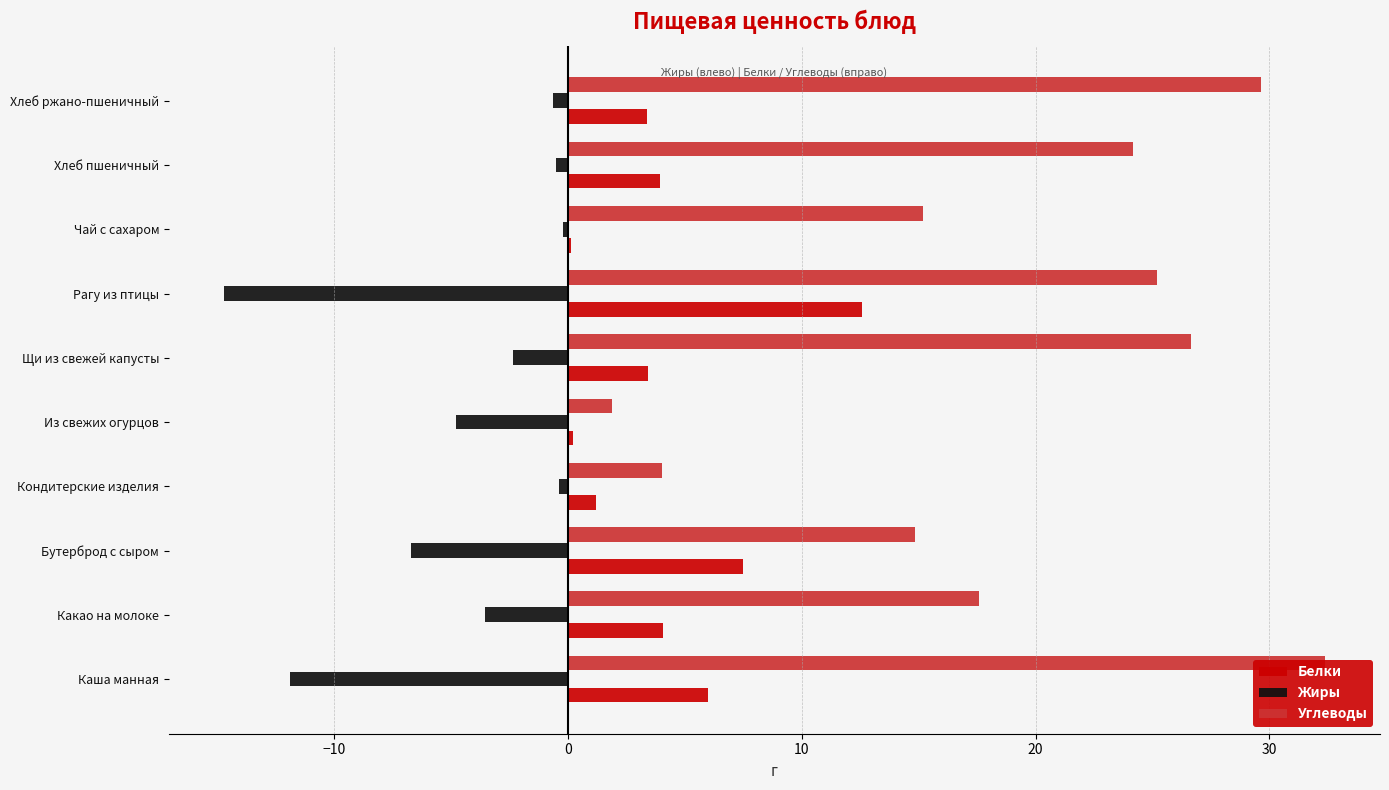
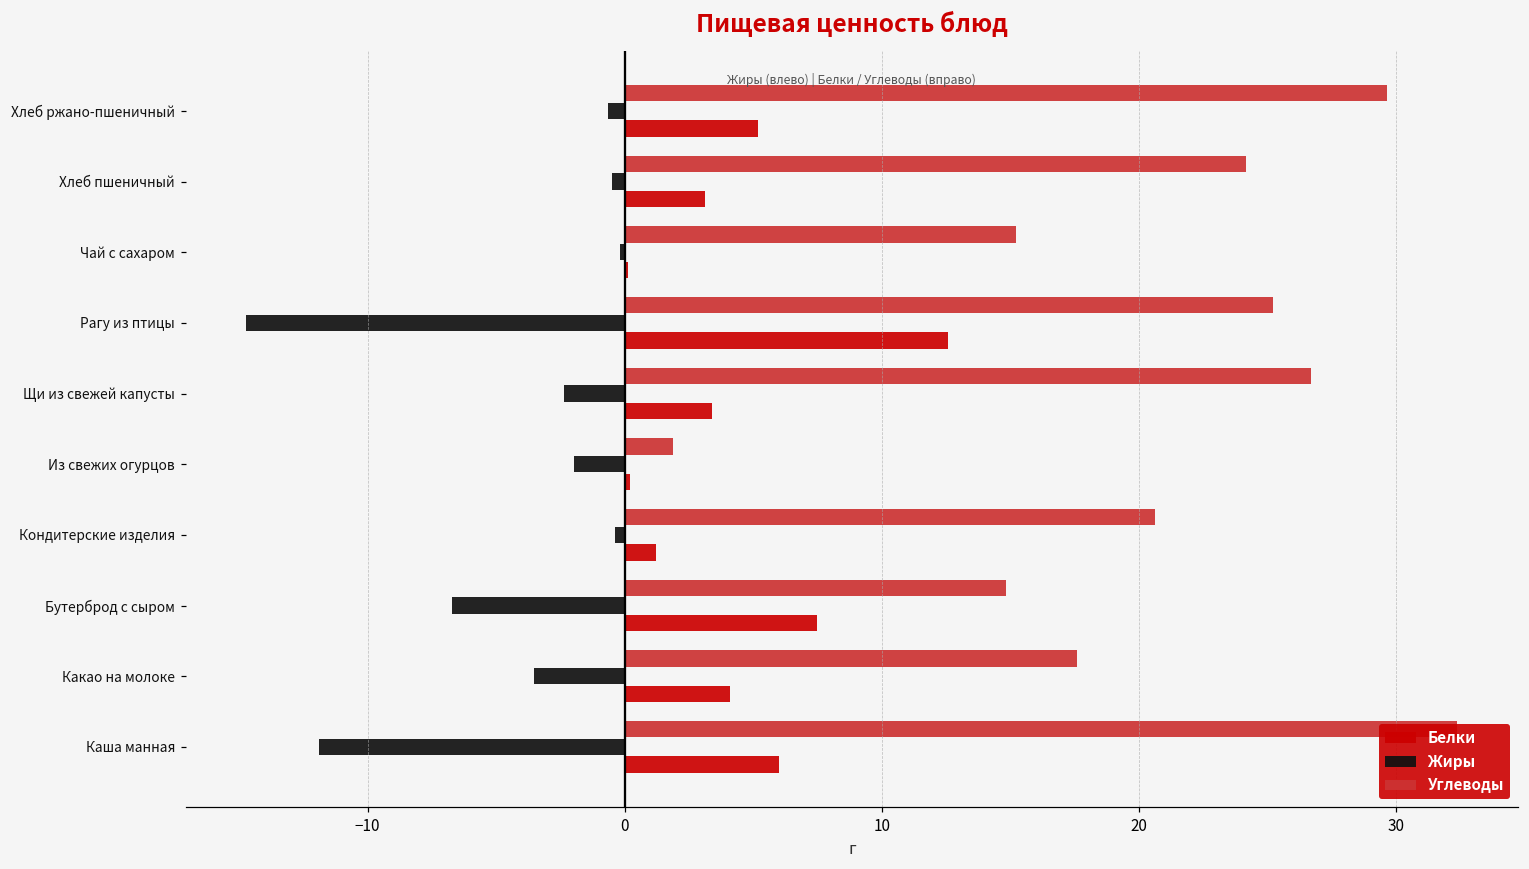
  {
    "Белки": {
-     "Хлеб ржано-пшеничный": 3.4,
-     "Хлеб пшеничный": 4.0,
+     "Хлеб ржано-пшеничный": 5.2,
+     "Хлеб пшеничный": 3.1,
      "Чай с сахаром": 0.1,
      "Рагу из птицы": 12.6,
      "Щи из свежей капусты": 3.4,
      "Из свежих огурцов": 0.2,
      "Кондитерские изделия": 1.2,
      "Бутерброд с сыром": 7.5,
      "Какао на молоке": 4.1,
      "Каша манная": 6.0
    },
    "Жиры": {
      "Хлеб ржано-пшеничный": -0.7,
      "Хлеб пшеничный": -0.5,
      "Чай с сахаром": -0.2,
      "Рагу из птицы": -14.7,
      "Щи из свежей капусты": -2.4,
-     "Из свежих огурцов": -4.8,
+     "Из свежих огурцов": -2.0,
      "Кондитерские изделия": -0.4,
      "Бутерброд с сыром": -6.7,
      "Какао на молоке": -3.5,
      "Каша манная": -11.9
    },
    "Углеводы": {
      "Хлеб ржано-пшеничный": 29.6,
      "Хлеб пшеничный": 24.2,
      "Чай с сахаром": 15.2,
      "Рагу из птицы": 25.2,
      "Щи из свежей капусты": 26.7,
      "Из свежих огурцов": 1.9,
-     "Кондитерские изделия": 4.0,
+     "Кондитерские изделия": 20.6,
      "Бутерброд с сыром": 14.8,
      "Какао на молоке": 17.6
    }
  }
